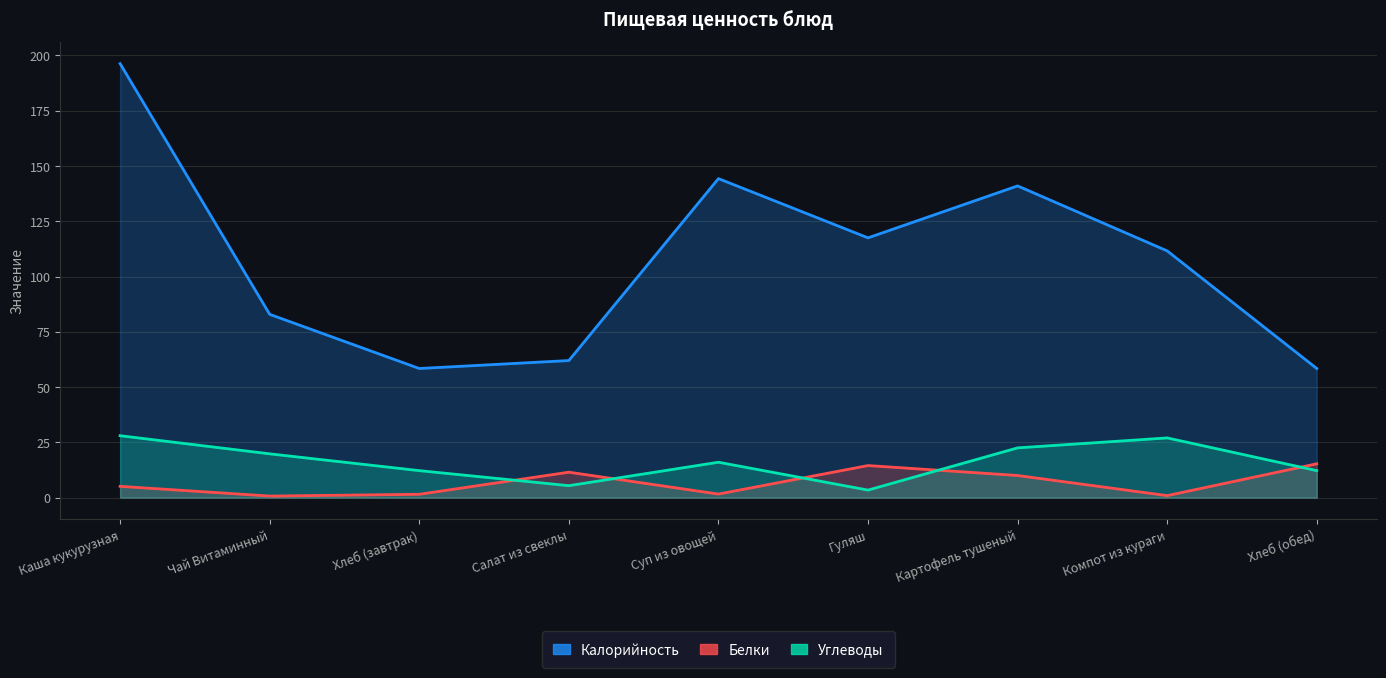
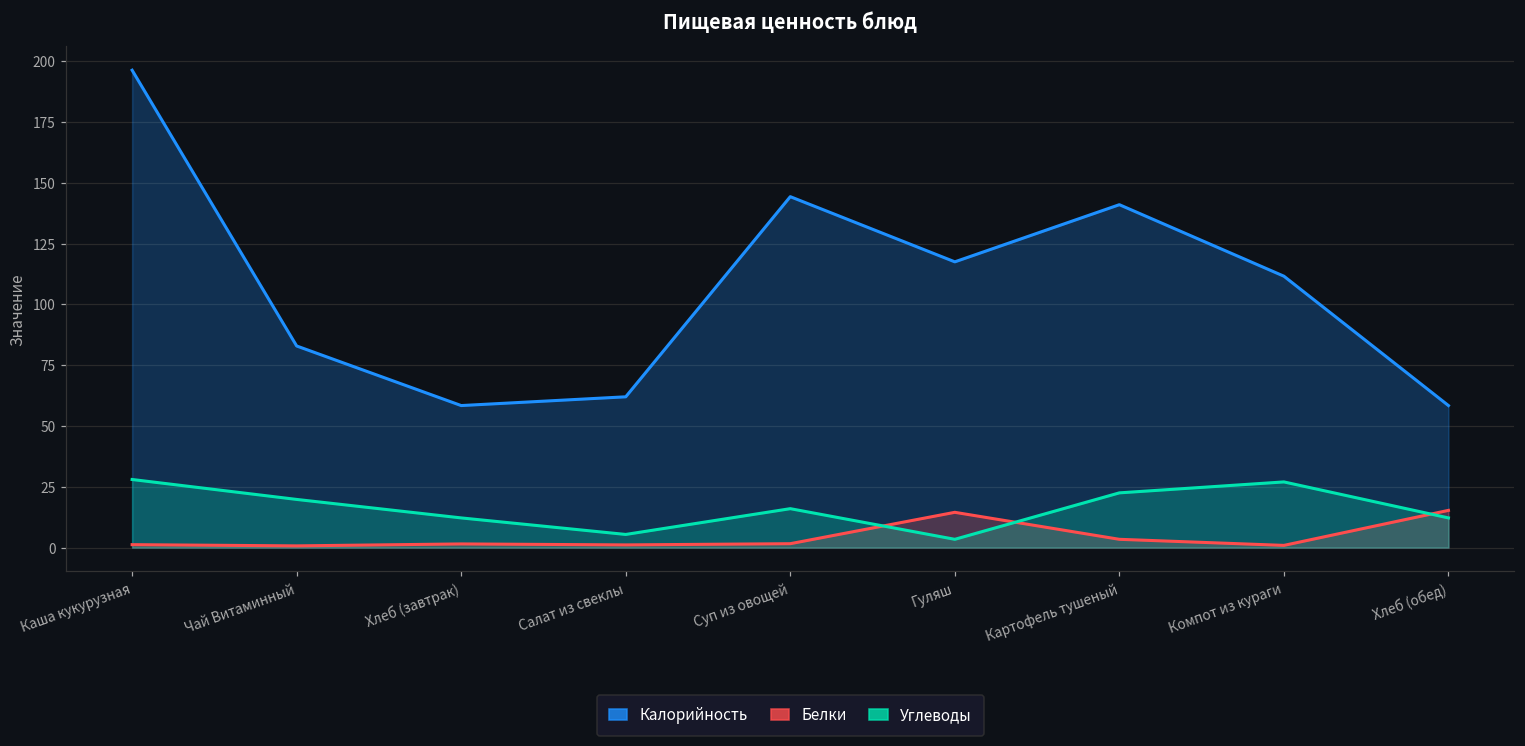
  {
    "Белки": {
-     "Каша кукурузная": 5,
+     "Каша кукурузная": 1,
      "Чай Витаминный": 1,
      "Хлеб (завтрак)": 2,
-     "Салат из свеклы": 12,
+     "Салат из свеклы": 1,
      "Суп из овощей": 2,
      "Гуляш": 15,
-     "Картофель тушеный": 10,
+     "Картофель тушеный": 3,
      "Компот из кураги": 1,
      "Хлеб (обед)": 15
    }
  }
